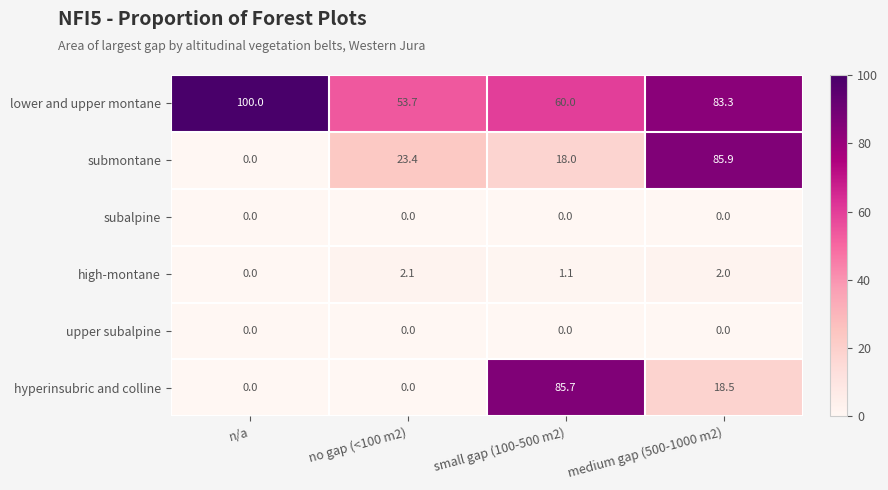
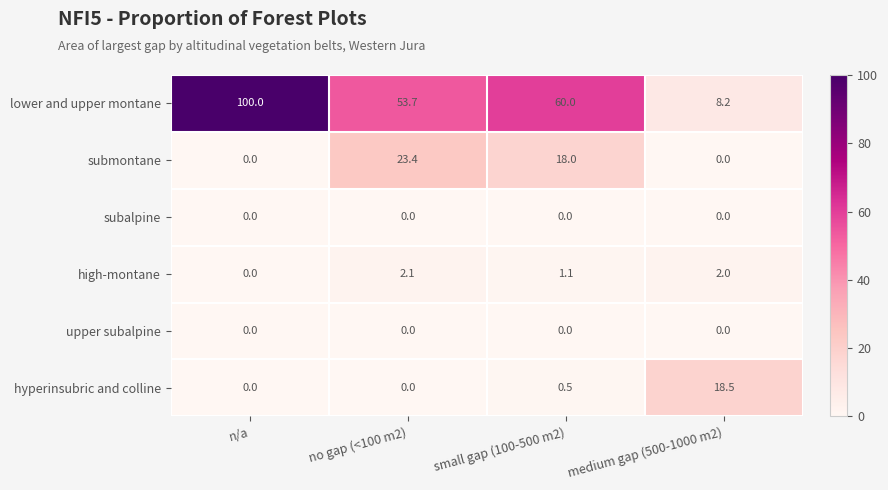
  {
    "lower and upper montane": {
      "n/a": 100.0,
      "no gap (<100 m2)": 53.7,
      "small gap (100-500 m2)": 60.0,
-     "medium gap (500-1000 m2)": 83.3
+     "medium gap (500-1000 m2)": 8.2
    },
    "submontane": {
      "n/a": 0.0,
      "no gap (<100 m2)": 23.4,
      "small gap (100-500 m2)": 18.0,
-     "medium gap (500-1000 m2)": 85.9
+     "medium gap (500-1000 m2)": 0.0
    },
    "subalpine": {
      "n/a": 0.0,
      "no gap (<100 m2)": 0.0,
      "small gap (100-500 m2)": 0.0,
      "medium gap (500-1000 m2)": 0.0
    },
    "high-montane": {
      "n/a": 0.0,
      "no gap (<100 m2)": 2.1,
      "small gap (100-500 m2)": 1.1,
      "medium gap (500-1000 m2)": 2.0
    },
    "upper subalpine": {
      "n/a": 0.0,
      "no gap (<100 m2)": 0.0,
      "small gap (100-500 m2)": 0.0,
      "medium gap (500-1000 m2)": 0.0
    },
    "hyperinsubric and colline": {
      "n/a": 0.0,
      "no gap (<100 m2)": 0.0,
-     "small gap (100-500 m2)": 85.7,
+     "small gap (100-500 m2)": 0.5,
      "medium gap (500-1000 m2)": 18.5
    }
  }
